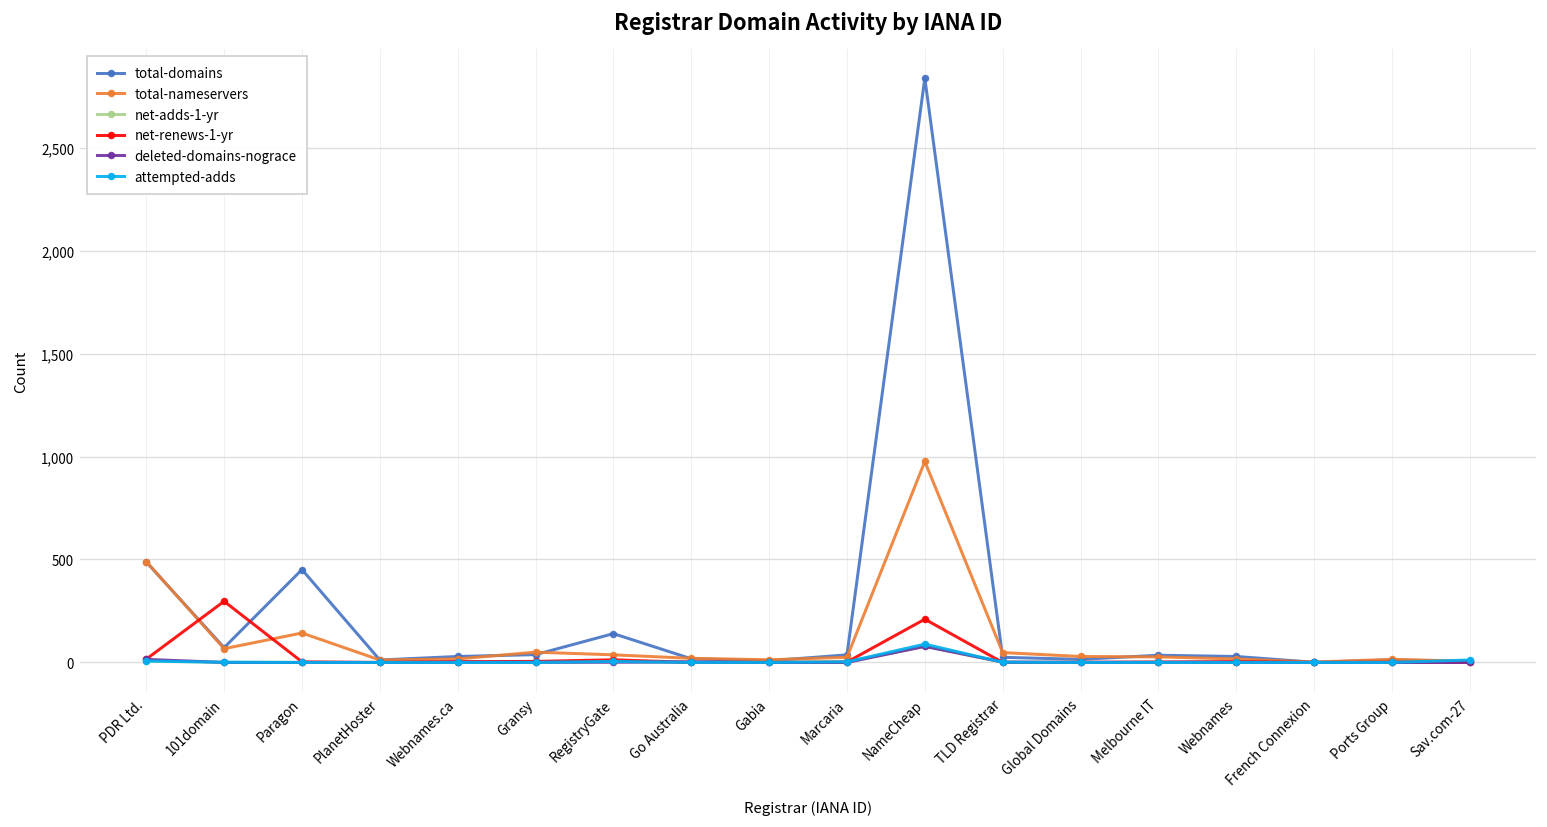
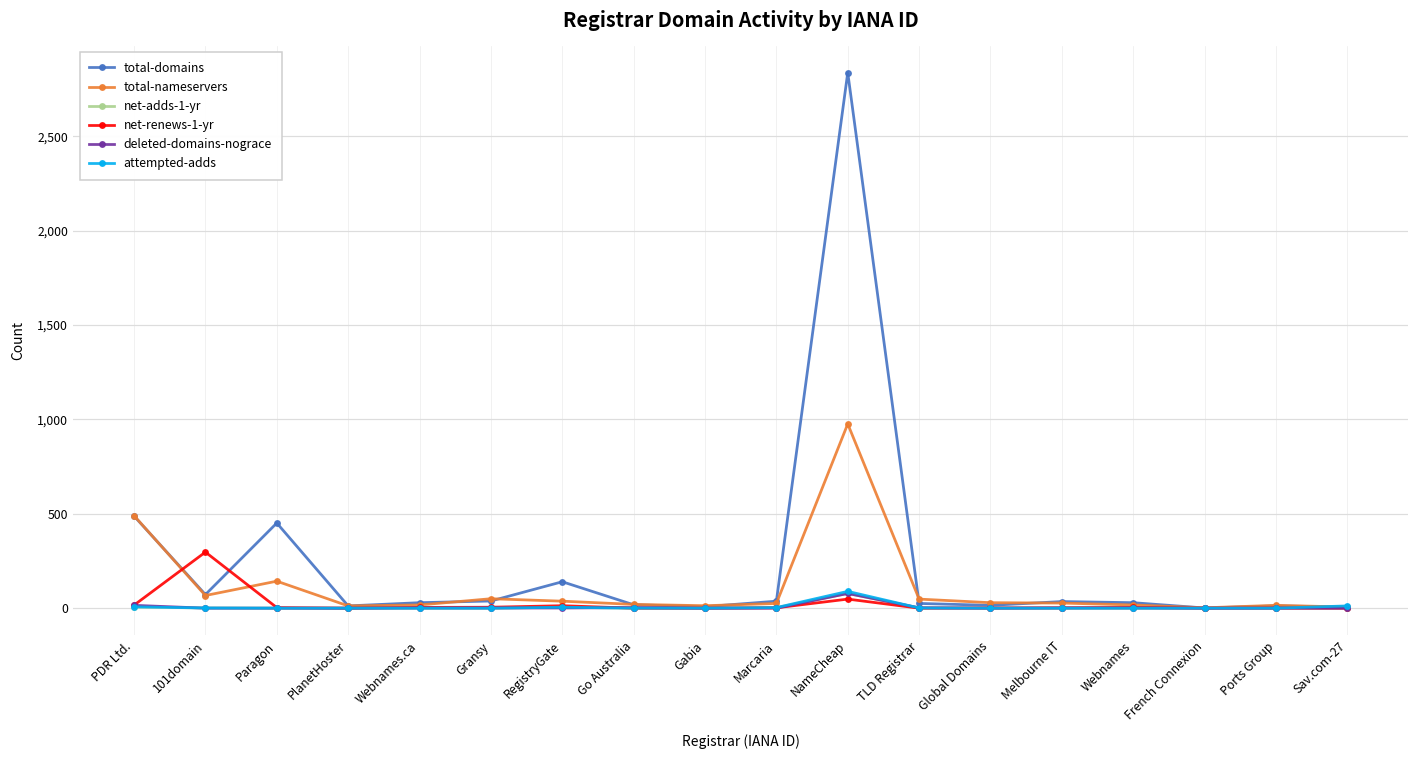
  {
    "total-domains": {
      "Paragon": "450",
      "RegistryGate": "140",
      "NameCheap": "2,840",
      "TLD Registrar": "30"
    },
    "total-nameservers": {
      "Paragon": "140",
      "RegistryGate": "40",
      "NameCheap": "980",
      "TLD Registrar": "50"
    },
    "net-renews-1-yr": {
      "101domain": "300",
-     "NameCheap": "210"
+     "NameCheap": "50"
    }
  }
